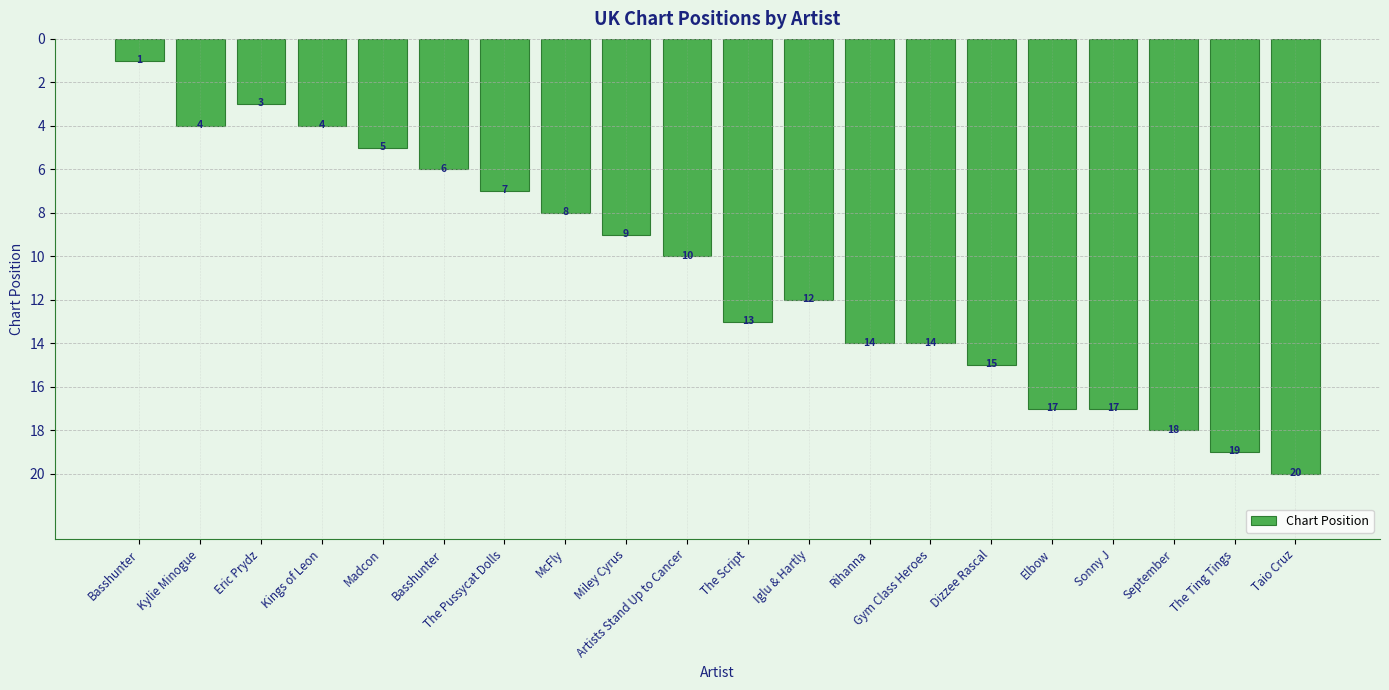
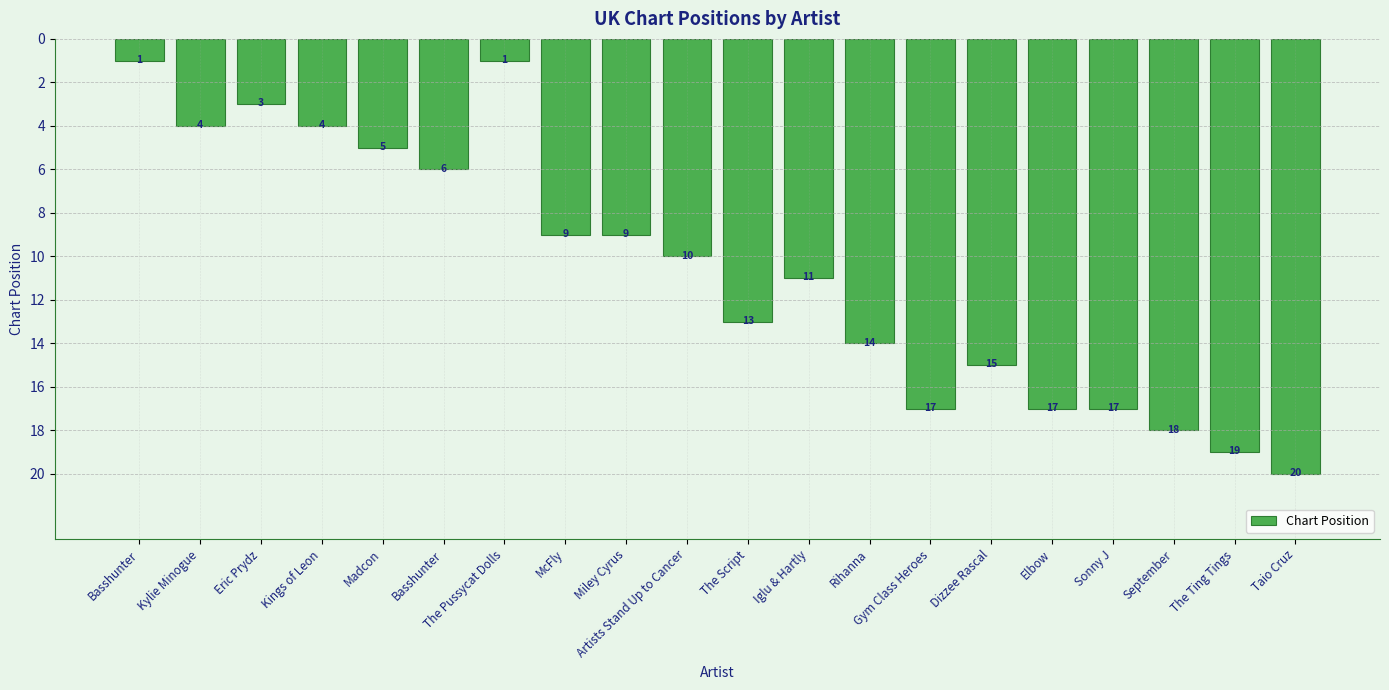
  {
    "Kylie Minogue": 4,
    "Eric Prydz": 3,
    "Kings of Leon": 4,
    "Madcon": 5,
-   "The Pussycat Dolls": 7,
-   "McFly": 8,
+   "The Pussycat Dolls": 1,
+   "McFly": 9,
    "Miley Cyrus": 9,
    "Artists Stand Up to Cancer": 10,
    "The Script": 13,
-   "Iglu & Hartly": 12,
+   "Iglu & Hartly": 11,
    "Rihanna": 14,
-   "Gym Class Heroes": 14,
+   "Gym Class Heroes": 17,
    "Dizzee Rascal": 15,
    "Elbow": 17,
    "Sonny J": 17,
    "September": 18,
    "The Ting Tings": 19,
    "Taio Cruz": 20
  }
